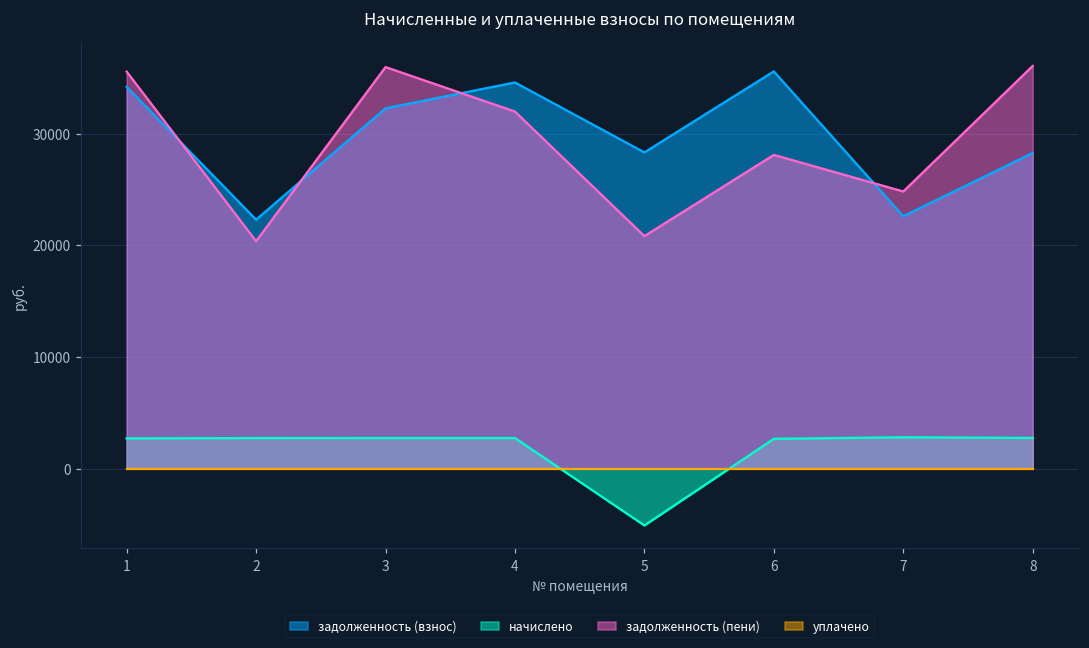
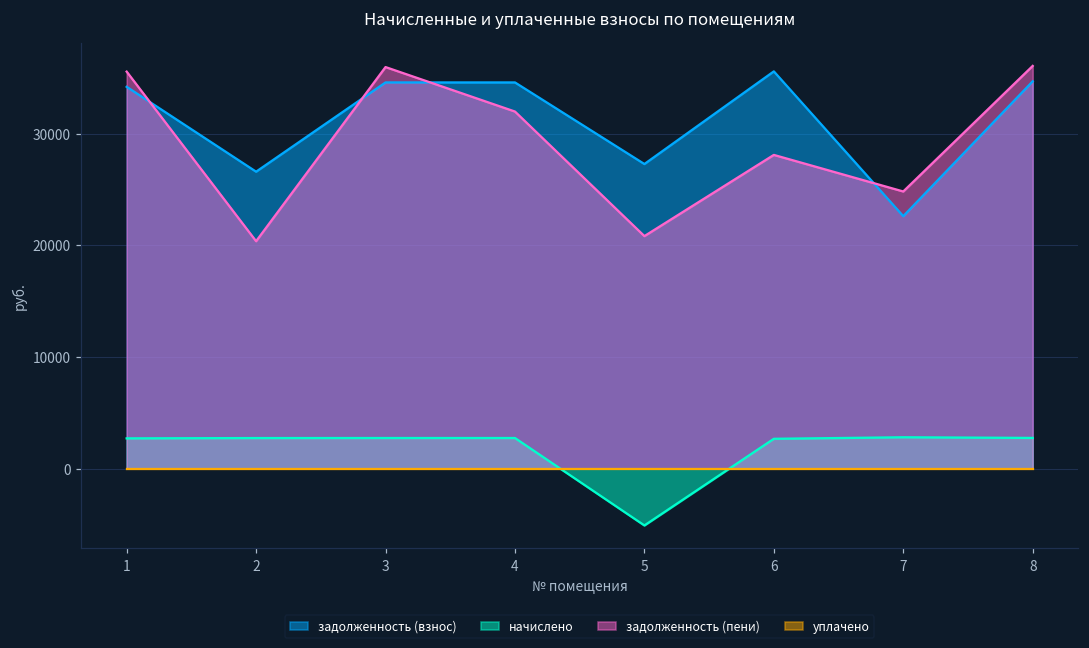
  {
    "задолженность (взнос)": {
      "1": 34200,
-     "2": 22300,
-     "3": 32300,
+     "2": 26600,
+     "3": 34600,
      "4": 34600,
-     "5": 28300,
+     "5": 27300,
      "6": 35600,
      "7": 22600,
-     "8": 28300
+     "8": 34700
    },
    "задолженность (пени)": {
      "1": 35500,
      "2": 20400,
      "3": 35900,
      "4": 32000,
      "5": 20800,
      "6": 28100,
      "7": 24800,
      "8": 36000
    },
    "уплачено": {
      "1": 0,
      "2": 0,
      "3": 0,
      "4": 0,
      "6": 0,
      "7": 0,
      "8": 0
    }
  }
